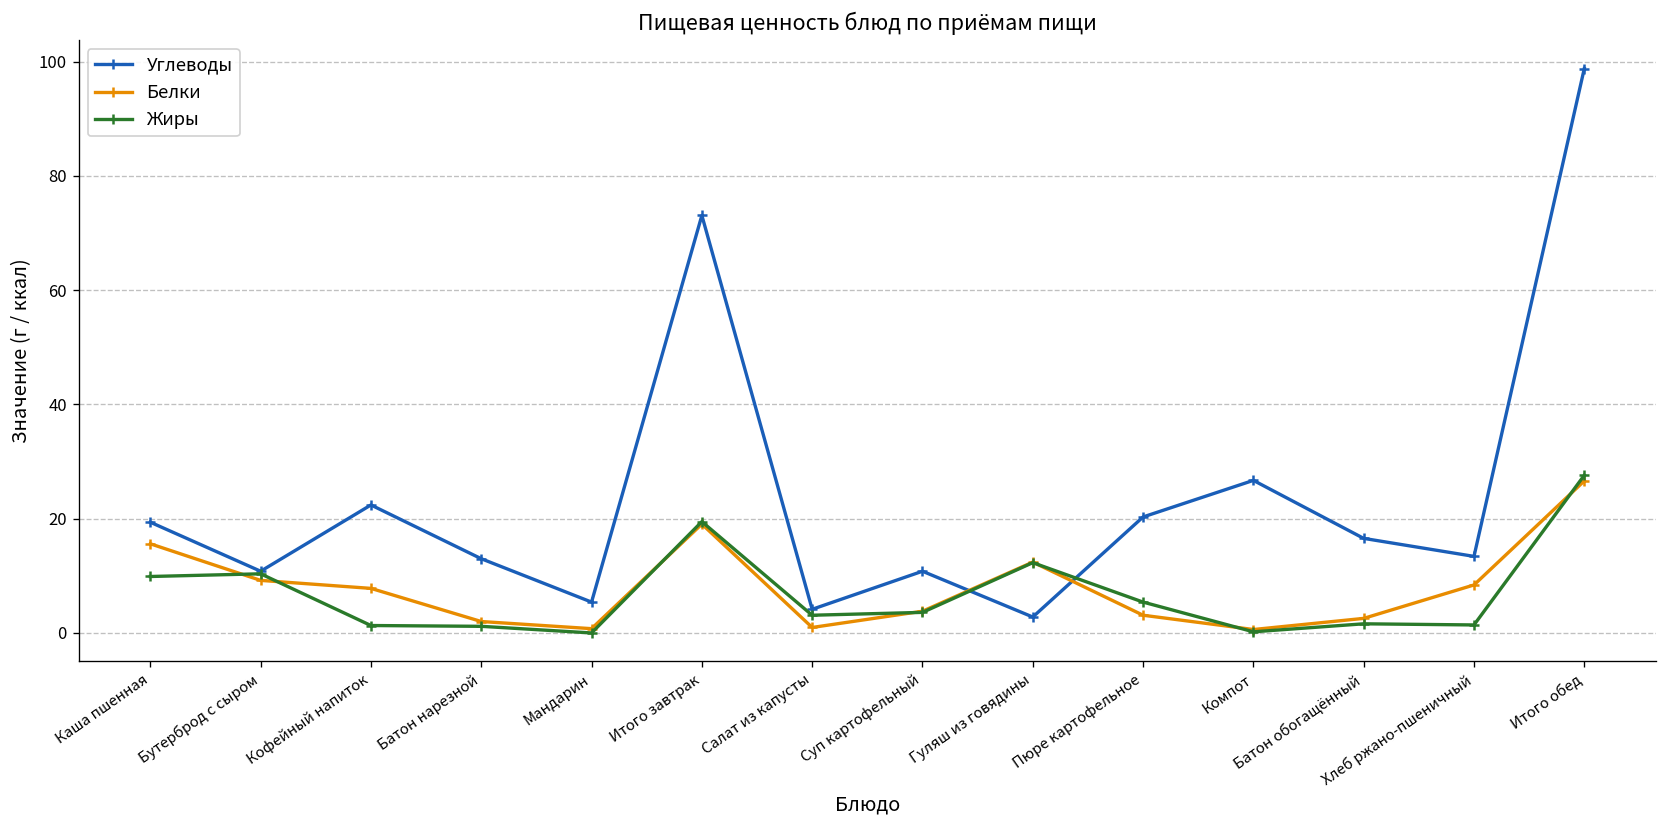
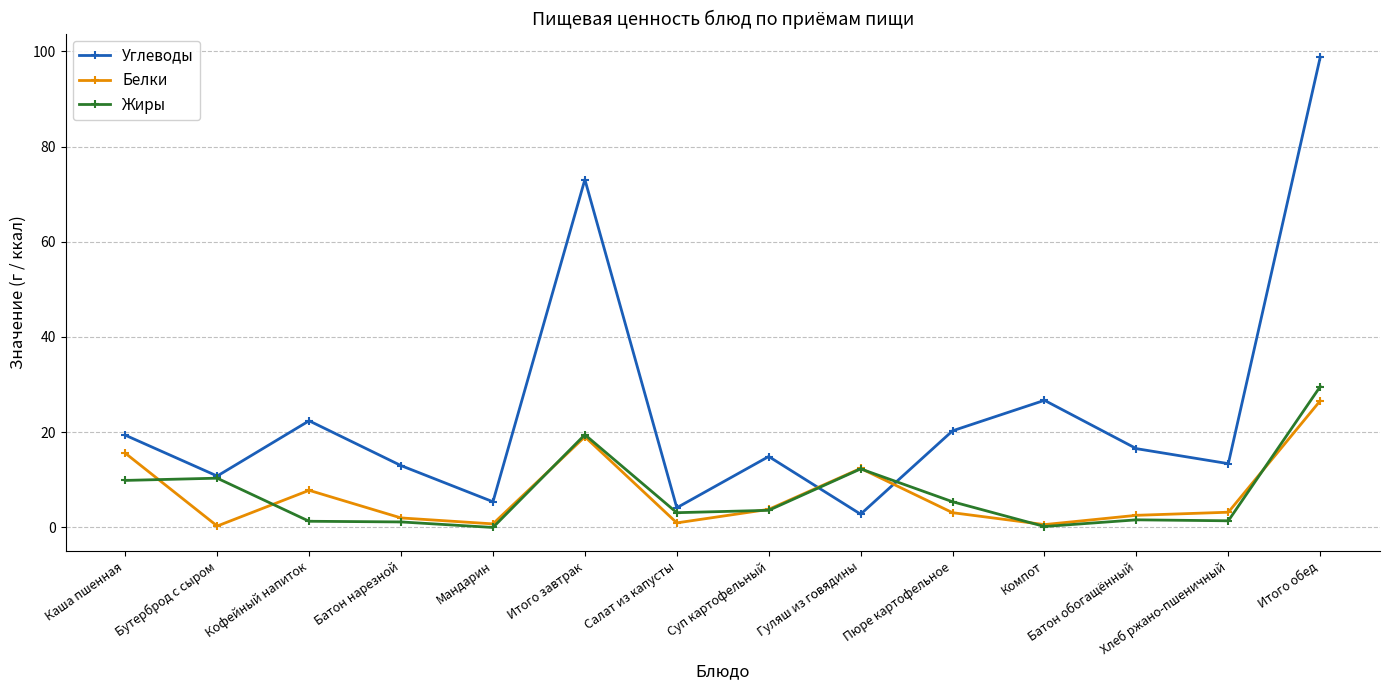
  {
    "Углеводы": {
      "Каша пшенная": 19,
      "Кофейный напиток": 22,
      "Батон нарезной": 13,
      "Мандарин": 5,
      "Итого завтрак": 73,
      "Салат из капусты": 4,
-     "Суп картофельный": 11,
+     "Суп картофельный": 15,
      "Гуляш из говядины": 3,
      "Пюре картофельное": 20,
      "Компот": 27,
      "Батон обогащённый": 17,
      "Хлеб ржано-пшеничный": 13,
      "Итого обед": 99
    },
    "Белки": {
      "Каша пшенная": 16,
-     "Бутерброд с сыром": 9,
+     "Бутерброд с сыром": 0,
      "Кофейный напиток": 8,
      "Батон нарезной": 2,
      "Мандарин": 1,
      "Салат из капусты": 1,
      "Пюре картофельное": 3,
      "Батон обогащённый": 3,
-     "Хлеб ржано-пшеничный": 8,
+     "Хлеб ржано-пшеничный": 3,
      "Итого обед": 27
    },
    "Жиры": {
      "Каша пшенная": 10,
      "Кофейный напиток": 1,
      "Батон нарезной": 1,
      "Мандарин": 0,
      "Салат из капусты": 3,
      "Пюре картофельное": 5,
      "Батон обогащённый": 2,
      "Хлеб ржано-пшеничный": 1,
-     "Итого обед": 28
+     "Итого обед": 30
    }
  }
